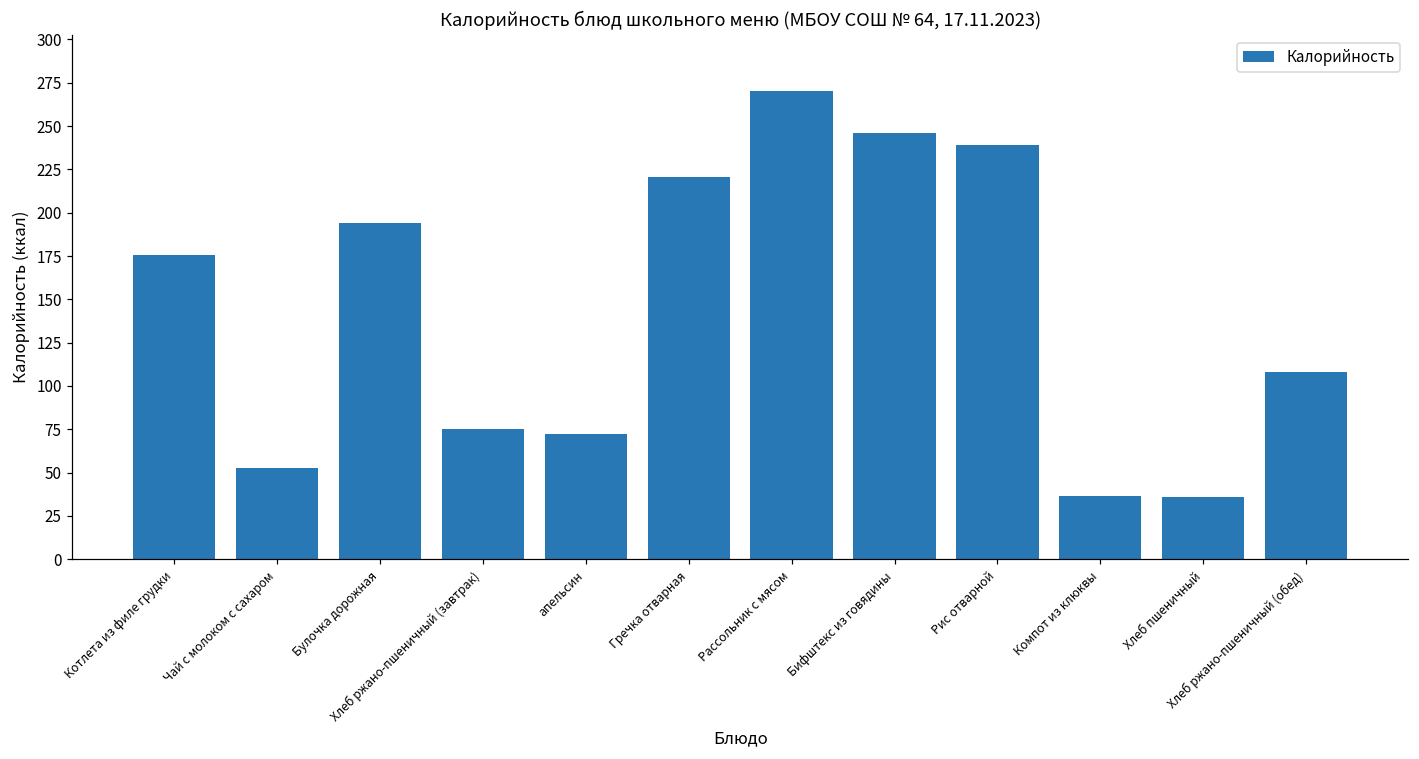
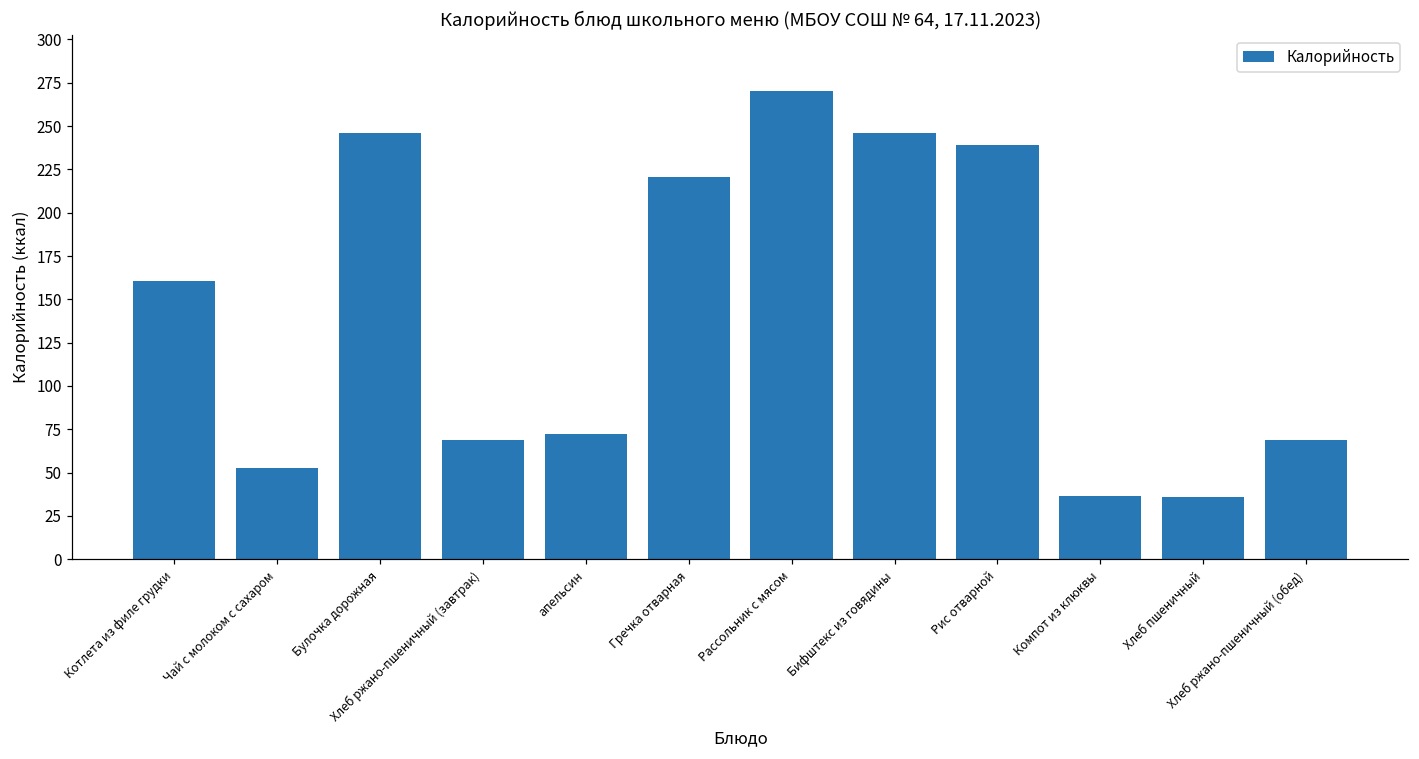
  {
-   "Котлета из филе грудки": 176,
+   "Котлета из филе грудки": 160,
    "Чай с молоком с сахаром": 53,
-   "Булочка дорожная": 194,
-   "Хлеб ржано-пшеничный (завтрак)": 75,
+   "Булочка дорожная": 246,
+   "Хлеб ржано-пшеничный (завтрак)": 69,
    "апельсин": 72,
    "Гречка отварная": 221,
    "Рассольник с мясом": 270,
    "Бифштекс из говядины": 246,
    "Рис отварной": 239,
    "Компот из клюквы": 37,
    "Хлеб пшеничный": 36,
-   "Хлеб ржано-пшеничный (обед)": 108
+   "Хлеб ржано-пшеничный (обед)": 69
  }
